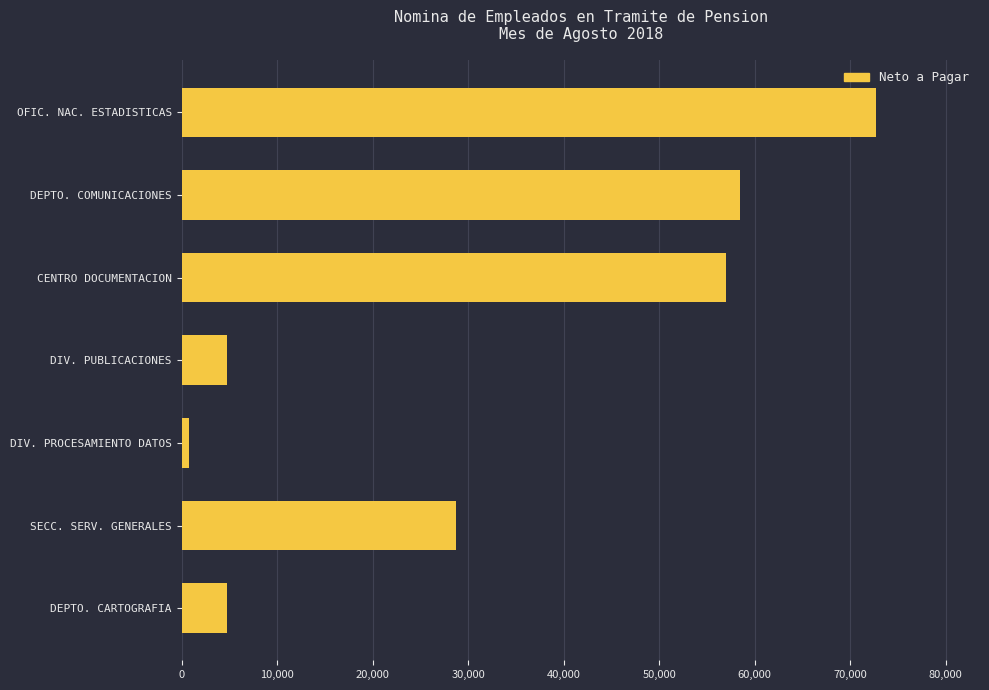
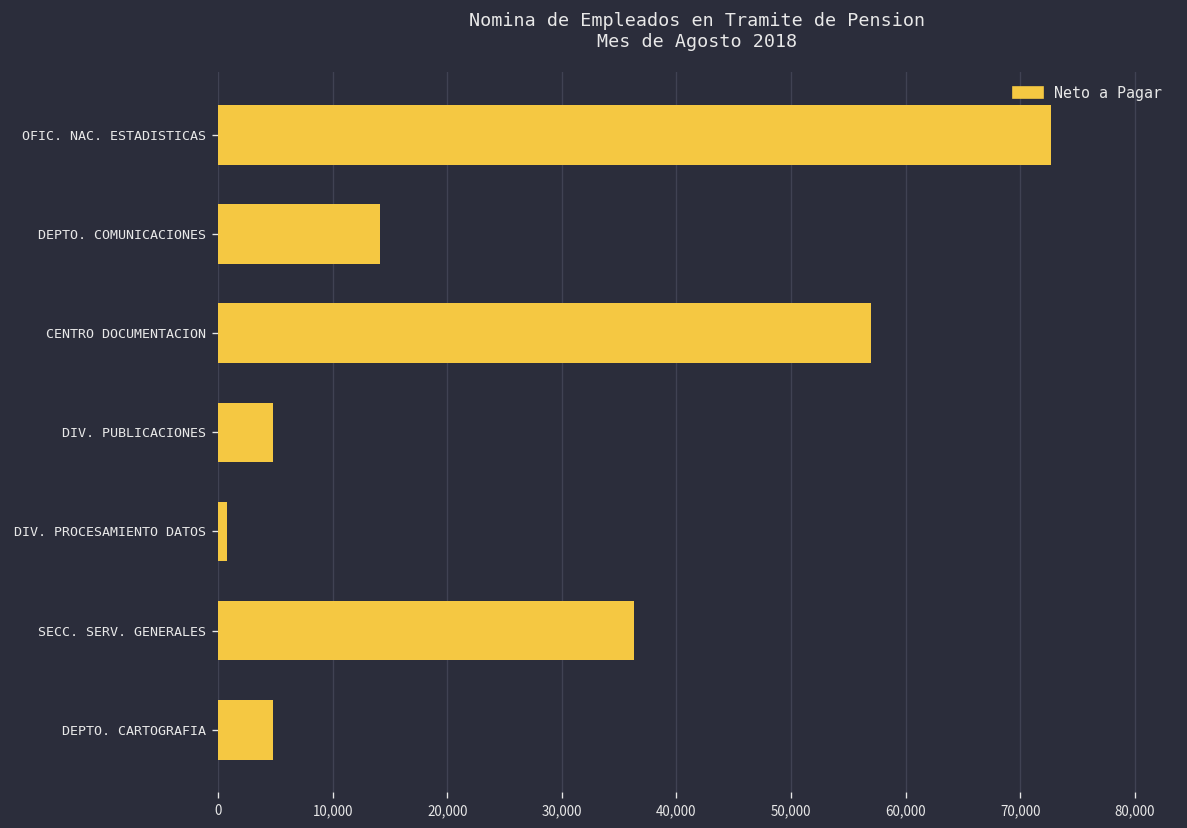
  {
    "OFIC. NAC. ESTADISTICAS": "73,000",
-   "DEPTO. COMUNICACIONES": "58,000",
+   "DEPTO. COMUNICACIONES": "14,000",
    "CENTRO DOCUMENTACION": "57,000",
    "DIV. PUBLICACIONES": "5,000",
    "DIV. PROCESAMIENTO DATOS": "1,000",
-   "SECC. SERV. GENERALES": "29,000",
+   "SECC. SERV. GENERALES": "36,000",
    "DEPTO. CARTOGRAFIA": "5,000"
  }
